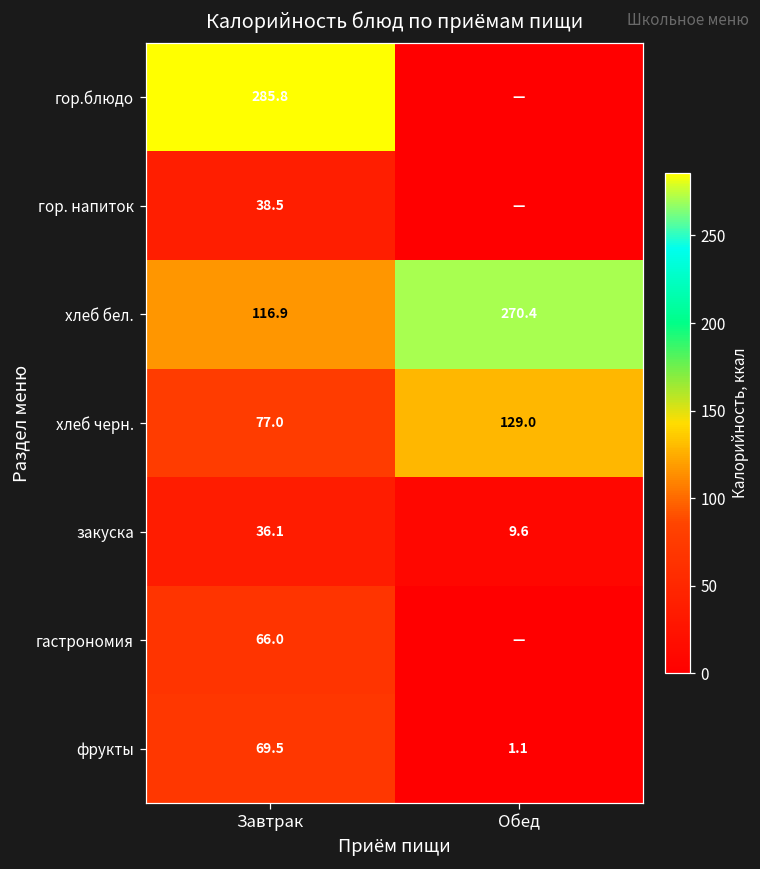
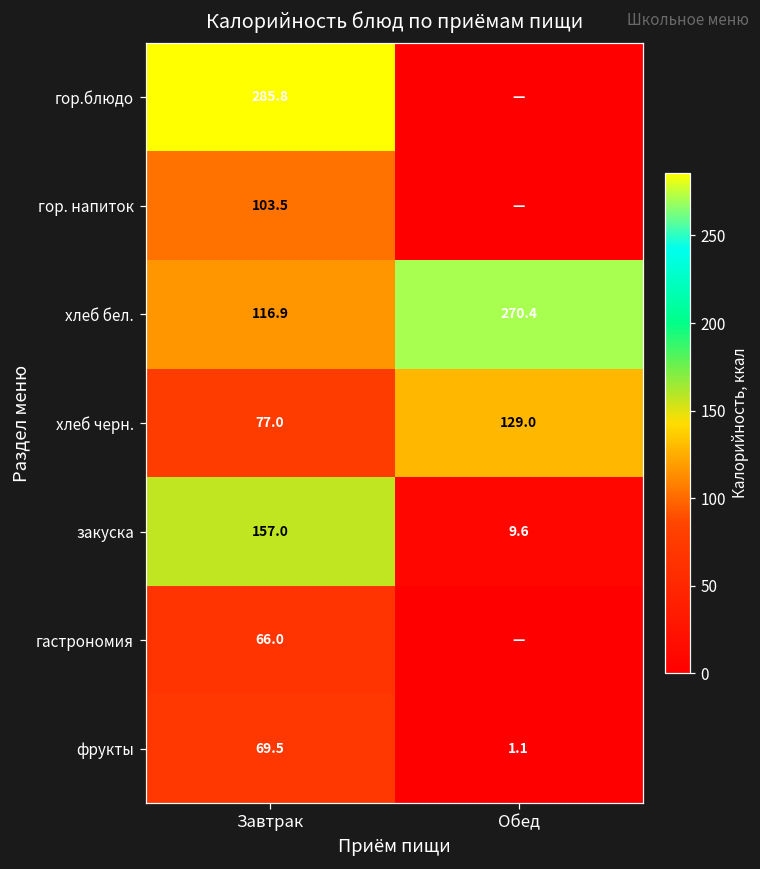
  {
    "гор.блюдо": {
      "Завтрак": 285.8
    },
    "гор. напиток": {
-     "Завтрак": 38.5
+     "Завтрак": 103.5
    },
    "хлеб бел.": {
      "Завтрак": 116.9,
      "Обед": 270.4
    },
    "хлеб черн.": {
      "Завтрак": 77.0,
      "Обед": 129.0
    },
    "закуска": {
-     "Завтрак": 36.1,
+     "Завтрак": 157.0,
      "Обед": 9.6
    },
    "гастрономия": {
      "Завтрак": 66.0
    },
    "фрукты": {
      "Завтрак": 69.5,
      "Обед": 1.1
    }
  }
